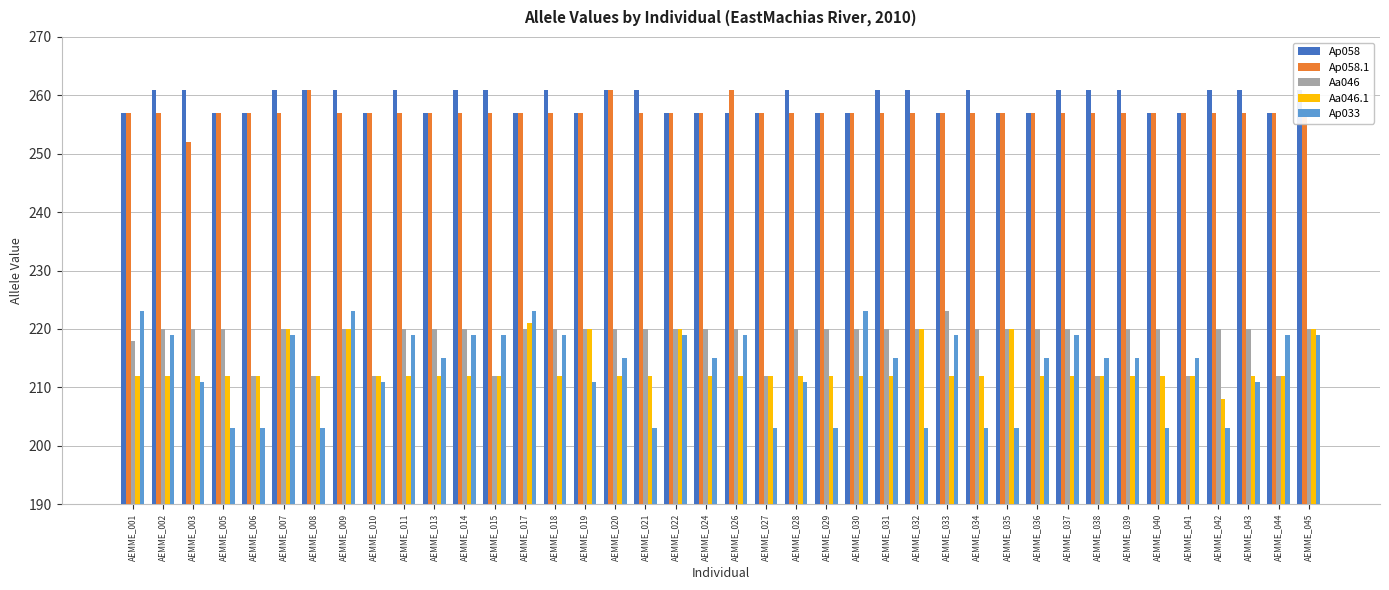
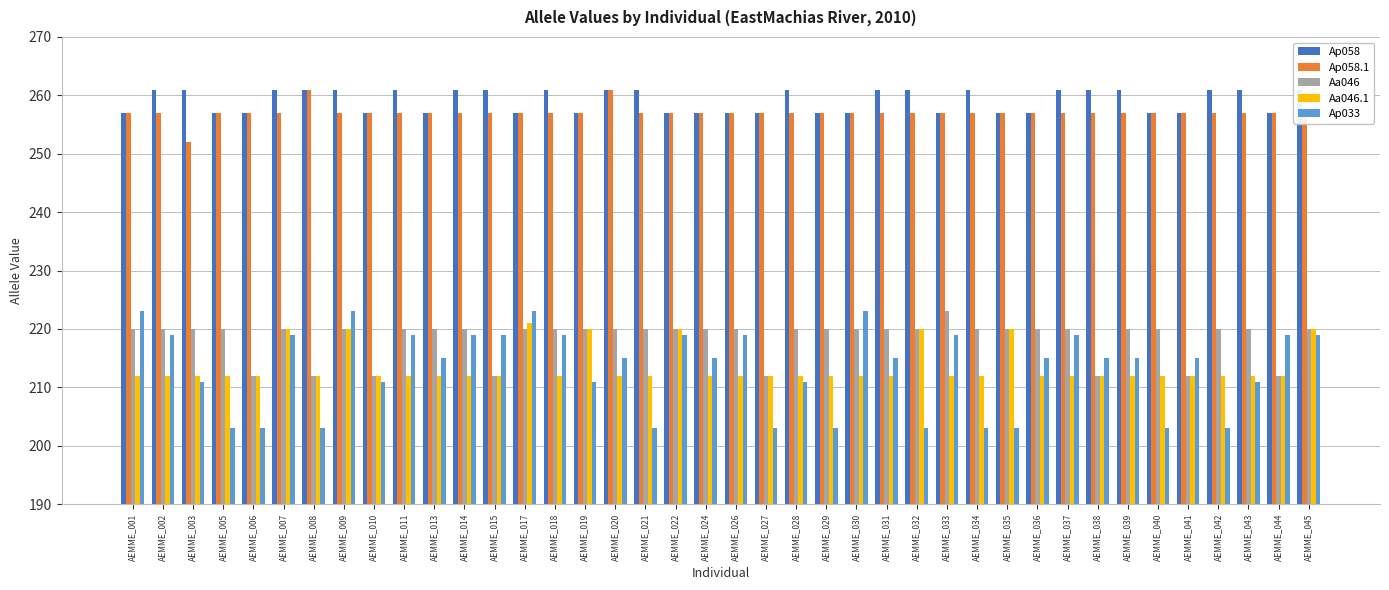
  {
    "Ap058.1": {
      "AEMME_001": 257,
      "AEMME_002": 257,
      "AEMME_003": 252,
      "AEMME_005": 257,
      "AEMME_006": 257,
      "AEMME_007": 257,
      "AEMME_008": 261,
      "AEMME_009": 257,
      "AEMME_010": 257,
      "AEMME_011": 257,
      "AEMME_013": 257,
      "AEMME_014": 257,
      "AEMME_015": 257,
      "AEMME_017": 257,
      "AEMME_018": 257,
      "AEMME_019": 257,
      "AEMME_020": 261,
      "AEMME_021": 257,
      "AEMME_022": 257,
      "AEMME_024": 257,
-     "AEMME_026": 261,
+     "AEMME_026": 257,
      "AEMME_027": 257,
      "AEMME_028": 257,
      "AEMME_029": 257,
      "AEMME_030": 257,
      "AEMME_031": 257,
      "AEMME_032": 257,
      "AEMME_033": 257,
      "AEMME_034": 257,
      "AEMME_035": 257,
      "AEMME_036": 257,
      "AEMME_037": 257,
      "AEMME_038": 257,
      "AEMME_039": 257,
      "AEMME_040": 257,
      "AEMME_041": 257,
      "AEMME_042": 257,
      "AEMME_043": 257,
      "AEMME_044": 257
    },
    "Aa046": {
-     "AEMME_001": 218,
+     "AEMME_001": 220,
      "AEMME_002": 220,
      "AEMME_003": 220,
      "AEMME_005": 220,
      "AEMME_006": 212,
      "AEMME_007": 220,
      "AEMME_008": 212,
      "AEMME_009": 220,
      "AEMME_010": 212,
      "AEMME_011": 220,
      "AEMME_013": 220,
      "AEMME_014": 220,
      "AEMME_015": 212,
      "AEMME_017": 220,
      "AEMME_018": 220,
      "AEMME_019": 220,
      "AEMME_020": 220,
      "AEMME_021": 220,
      "AEMME_022": 220,
      "AEMME_024": 220,
      "AEMME_026": 220,
      "AEMME_027": 212,
      "AEMME_028": 220,
      "AEMME_029": 220,
      "AEMME_030": 220,
      "AEMME_031": 220,
      "AEMME_032": 220,
      "AEMME_033": 223,
      "AEMME_034": 220,
      "AEMME_035": 220,
      "AEMME_036": 220,
      "AEMME_037": 220,
      "AEMME_038": 212,
      "AEMME_039": 220,
      "AEMME_040": 220,
      "AEMME_041": 212,
      "AEMME_042": 220,
      "AEMME_043": 220,
      "AEMME_044": 212,
      "AEMME_045": 220
    },
    "Aa046.1": {
      "AEMME_001": 212,
      "AEMME_002": 212,
      "AEMME_003": 212,
      "AEMME_005": 212,
      "AEMME_006": 212,
      "AEMME_007": 220,
      "AEMME_008": 212,
      "AEMME_009": 220,
      "AEMME_010": 212,
      "AEMME_011": 212,
      "AEMME_013": 212,
      "AEMME_014": 212,
      "AEMME_015": 212,
      "AEMME_017": 221,
      "AEMME_018": 212,
      "AEMME_019": 220,
      "AEMME_020": 212,
      "AEMME_021": 212,
      "AEMME_022": 220,
      "AEMME_024": 212,
      "AEMME_026": 212,
      "AEMME_027": 212,
      "AEMME_028": 212,
      "AEMME_029": 212,
      "AEMME_030": 212,
      "AEMME_031": 212,
      "AEMME_032": 220,
      "AEMME_033": 212,
      "AEMME_034": 212,
      "AEMME_035": 220,
      "AEMME_036": 212,
      "AEMME_037": 212,
      "AEMME_038": 212,
      "AEMME_039": 212,
      "AEMME_040": 212,
      "AEMME_041": 212,
-     "AEMME_042": 208,
+     "AEMME_042": 212,
      "AEMME_043": 212,
      "AEMME_044": 212,
      "AEMME_045": 220
    }
  }
